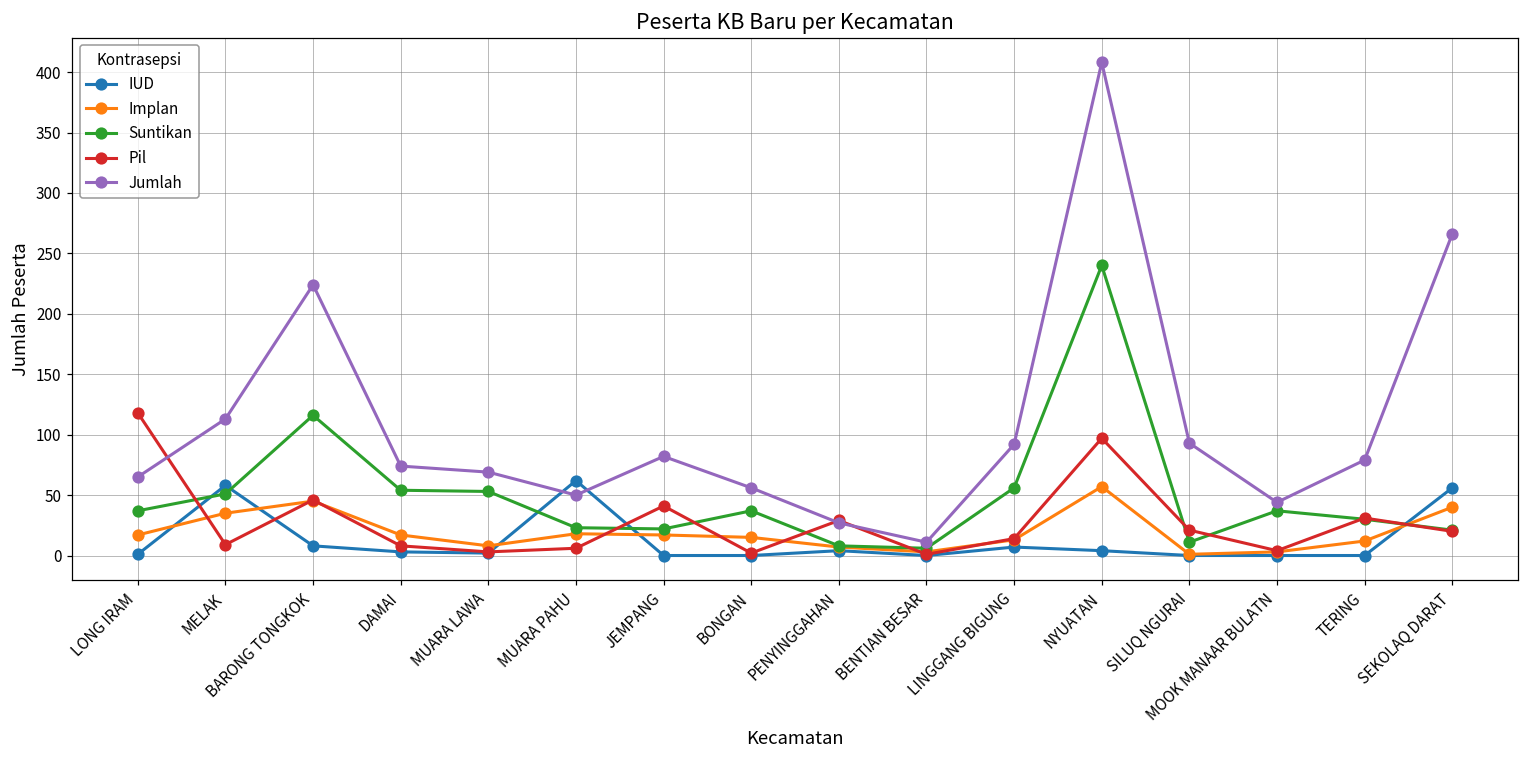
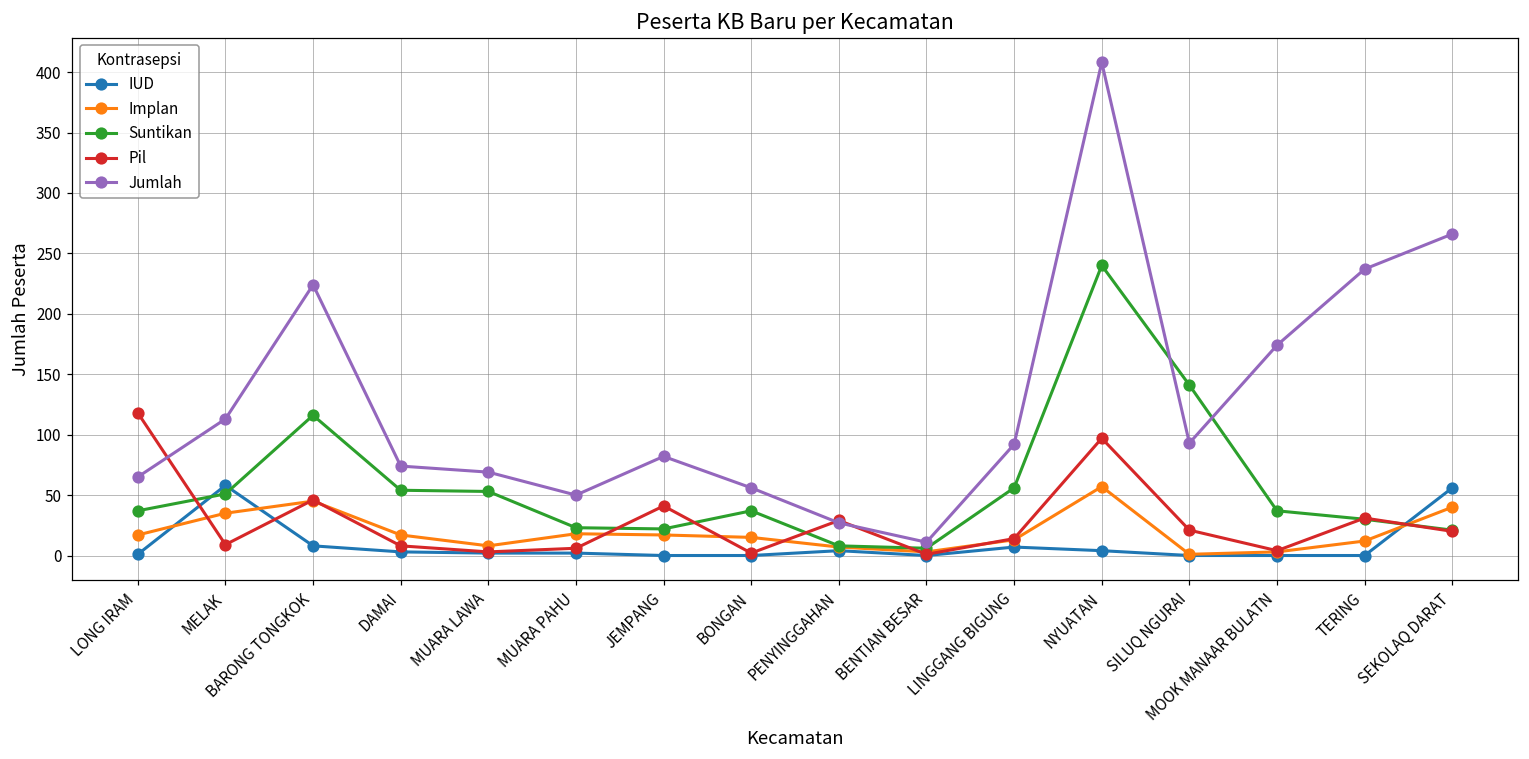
  {
    "IUD": {
      "LONG IRAM": 1,
      "MELAK": 58,
      "BARONG TONGKOK": 8,
      "DAMAI": 3,
-     "MUARA PAHU": 62,
+     "MUARA PAHU": 2,
      "JEMPANG": 0,
      "PENYINGGAHAN": 4,
      "LINGGANG BIGUNG": 7,
      "NYUATAN": 4,
      "MOOK MANAAR BULATN": 0,
      "TERING": 0,
      "SEKOLAQ DARAT": 56
    },
    "Implan": {
      "LONG IRAM": 17,
      "MELAK": 35,
      "DAMAI": 17,
      "MUARA LAWA": 8,
      "MUARA PAHU": 18,
      "JEMPANG": 17,
      "BONGAN": 15,
      "NYUATAN": 57,
      "TERING": 12,
      "SEKOLAQ DARAT": 40
    },
    "Suntikan": {
      "LONG IRAM": 37,
      "MELAK": 51,
      "BARONG TONGKOK": 116,
      "DAMAI": 54,
      "MUARA LAWA": 53,
      "MUARA PAHU": 23,
      "JEMPANG": 22,
      "BONGAN": 37,
      "BENTIAN BESAR": 6,
      "LINGGANG BIGUNG": 56,
      "NYUATAN": 240,
-     "SILUQ NGURAI": 11,
+     "SILUQ NGURAI": 141,
      "MOOK MANAAR BULATN": 37
    },
    "Pil": {
      "LONG IRAM": 118,
      "MELAK": 9,
      "DAMAI": 8,
      "MUARA PAHU": 6,
      "JEMPANG": 41,
      "NYUATAN": 97,
      "SILUQ NGURAI": 21
    },
    "Jumlah": {
      "LONG IRAM": 65,
      "MELAK": 113,
      "BARONG TONGKOK": 224,
      "DAMAI": 74,
      "MUARA LAWA": 69,
      "MUARA PAHU": 50,
      "JEMPANG": 82,
      "BONGAN": 56,
      "BENTIAN BESAR": 11,
      "LINGGANG BIGUNG": 92,
      "NYUATAN": 408,
      "SILUQ NGURAI": 93,
-     "MOOK MANAAR BULATN": 44,
-     "TERING": 79,
+     "MOOK MANAAR BULATN": 174,
+     "TERING": 237,
      "SEKOLAQ DARAT": 266
    }
  }
